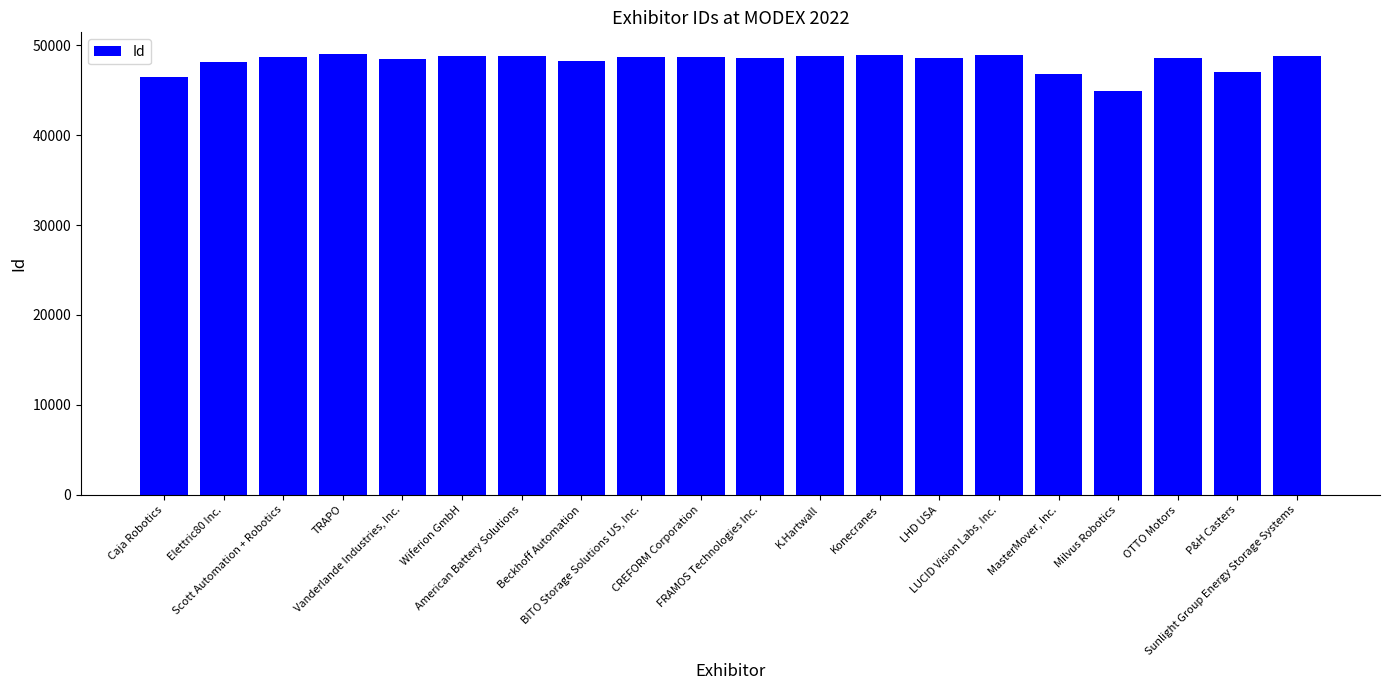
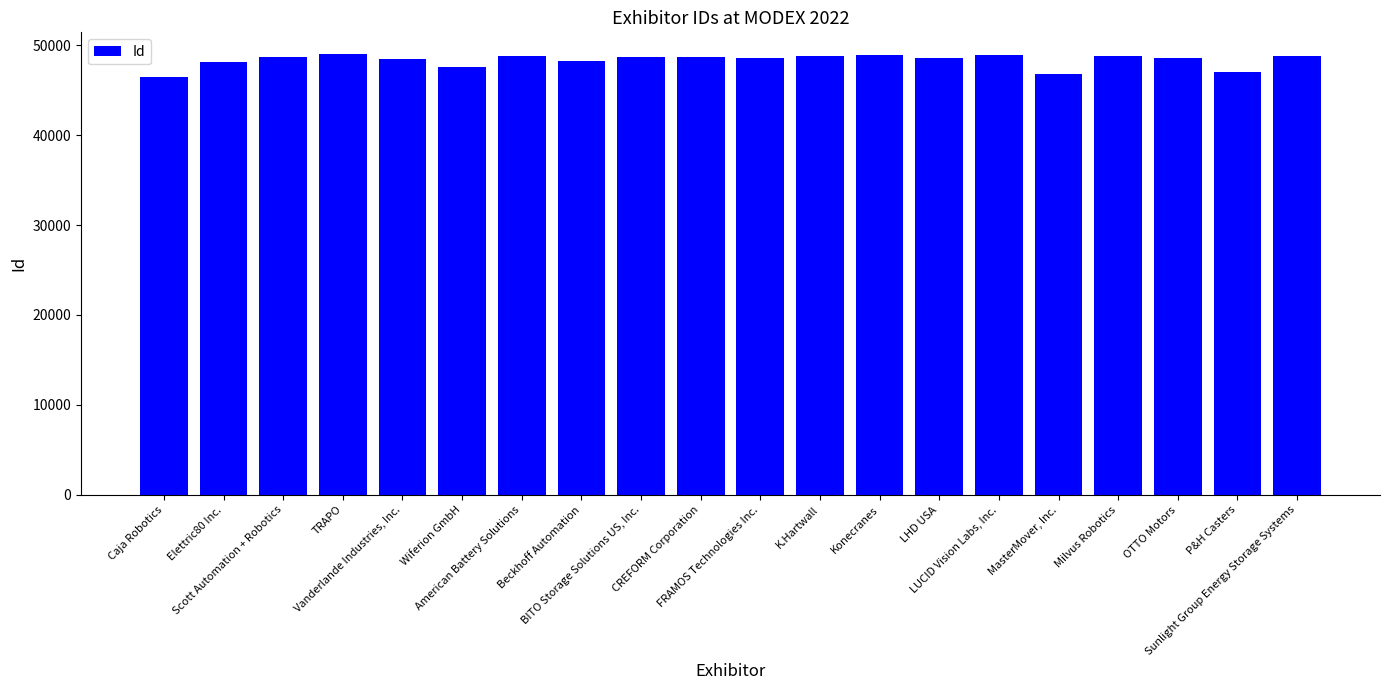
  {
    "Caja Robotics": 46000,
    "Elettric80 Inc.": 48000,
    "Scott Automation + Robotics": 49000,
    "TRAPO": 49000,
    "Vanderlande Industries, Inc.": 48000,
-   "Wiferion GmbH": 49000,
+   "Wiferion GmbH": 48000,
    "American Battery Solutions": 49000,
    "Beckhoff Automation": 48000,
    "BITO Storage Solutions US, Inc.": 49000,
    "CREFORM Corporation": 49000,
    "FRAMOS Technologies Inc.": 49000,
    "K.Hartwall": 49000,
    "Konecranes": 49000,
    "LHD USA": 49000,
    "LUCID Vision Labs, Inc.": 49000,
    "MasterMover, Inc.": 47000,
-   "Milvus Robotics": 45000,
+   "Milvus Robotics": 49000,
    "OTTO Motors": 49000,
    "P&H Casters": 47000,
    "Sunlight Group Energy Storage Systems": 49000
  }
